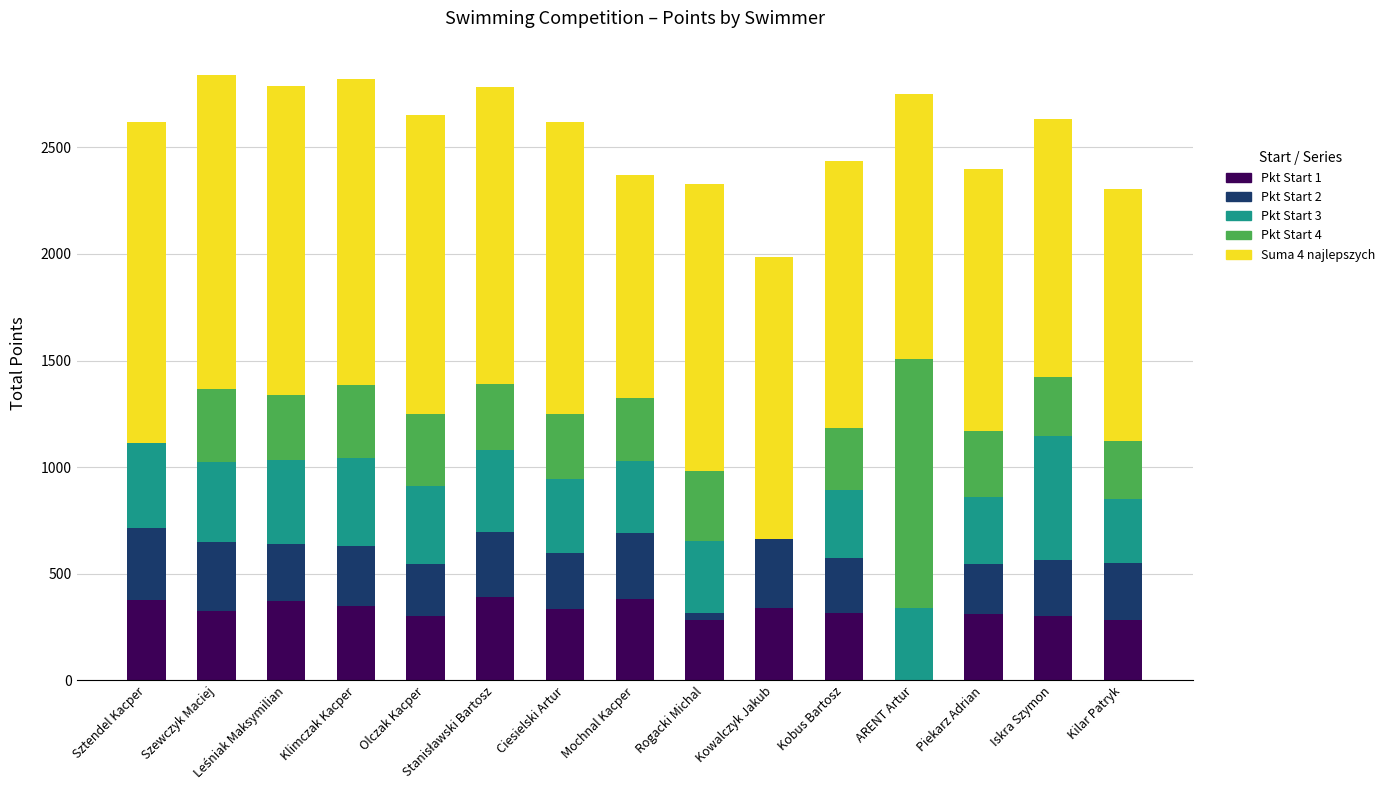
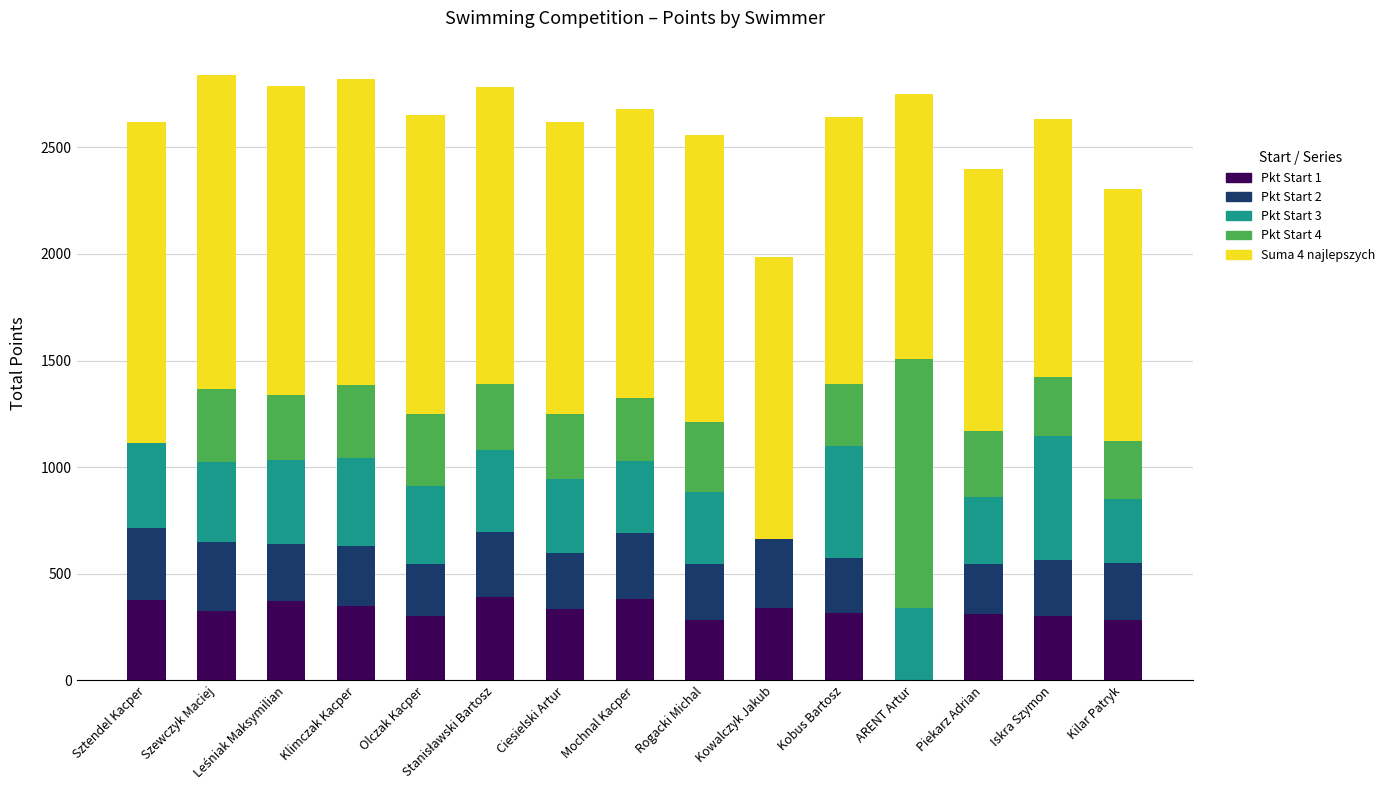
  {
    "Pkt Start 1": {
      "Sztendel Kacper": 380,
      "Szewczyk Maciej": 330,
      "Leśniak Maksymilian": 370,
      "Klimczak Kacper": 350,
      "Olczak Kacper": 300,
      "Stanisławski Bartosz": 390,
      "Ciesielski Artur": 340,
      "Mochnal Kacper": 380,
      "Rogacki Michal": 280,
      "Kowalczyk Jakub": 340,
      "Kobus Bartosz": 320,
      "ARENT Artur": 0,
      "Piekarz Adrian": 310,
      "Iskra Szymon": 300,
      "Kilar Patryk": 290
    },
    "Pkt Start 2": {
      "Sztendel Kacper": 340,
      "Szewczyk Maciej": 330,
      "Leśniak Maksymilian": 270,
      "Klimczak Kacper": 280,
      "Olczak Kacper": 240,
      "Stanisławski Bartosz": 310,
      "Ciesielski Artur": 260,
      "Mochnal Kacper": 310,
-     "Rogacki Michal": 30,
+     "Rogacki Michal": 260,
      "Kowalczyk Jakub": 320,
      "Kobus Bartosz": 260,
      "ARENT Artur": 0,
      "Piekarz Adrian": 230,
      "Iskra Szymon": 260,
      "Kilar Patryk": 270
    },
    "Pkt Start 3": {
      "Sztendel Kacper": 400,
      "Szewczyk Maciej": 370,
      "Leśniak Maksymilian": 400,
      "Klimczak Kacper": 410,
      "Olczak Kacper": 370,
      "Stanisławski Bartosz": 380,
      "Ciesielski Artur": 350,
      "Mochnal Kacper": 340,
      "Rogacki Michal": 340,
      "Kowalczyk Jakub": 0,
-     "Kobus Bartosz": 320,
+     "Kobus Bartosz": 530,
      "ARENT Artur": 340,
      "Piekarz Adrian": 310,
      "Iskra Szymon": 580,
      "Kilar Patryk": 300
    },
    "Pkt Start 4": {
      "Sztendel Kacper": 0,
      "Szewczyk Maciej": 350,
      "Leśniak Maksymilian": 300,
      "Klimczak Kacper": 340,
      "Olczak Kacper": 340,
      "Stanisławski Bartosz": 310,
      "Ciesielski Artur": 310,
      "Mochnal Kacper": 290,
      "Rogacki Michal": 330,
      "Kowalczyk Jakub": 0,
      "Kobus Bartosz": 290,
      "ARENT Artur": 1170,
      "Piekarz Adrian": 310,
      "Iskra Szymon": 270,
      "Kilar Patryk": 270
    },
    "Suma 4 najlepszych": {
      "Sztendel Kacper": 1510,
      "Szewczyk Maciej": 1470,
      "Leśniak Maksymilian": 1450,
      "Klimczak Kacper": 1430,
      "Olczak Kacper": 1400,
      "Stanisławski Bartosz": 1390,
      "Ciesielski Artur": 1370,
-     "Mochnal Kacper": 1050,
+     "Mochnal Kacper": 1360,
      "Rogacki Michal": 1350,
      "Kowalczyk Jakub": 1320,
      "Kobus Bartosz": 1250,
      "ARENT Artur": 1240,
      "Piekarz Adrian": 1230,
      "Iskra Szymon": 1210,
      "Kilar Patryk": 1180
    }
  }
